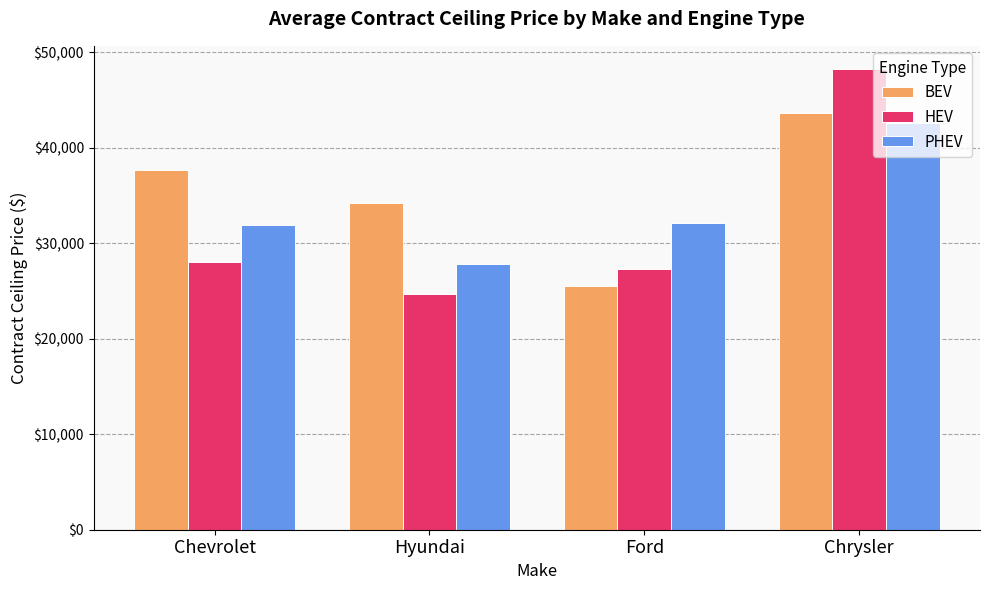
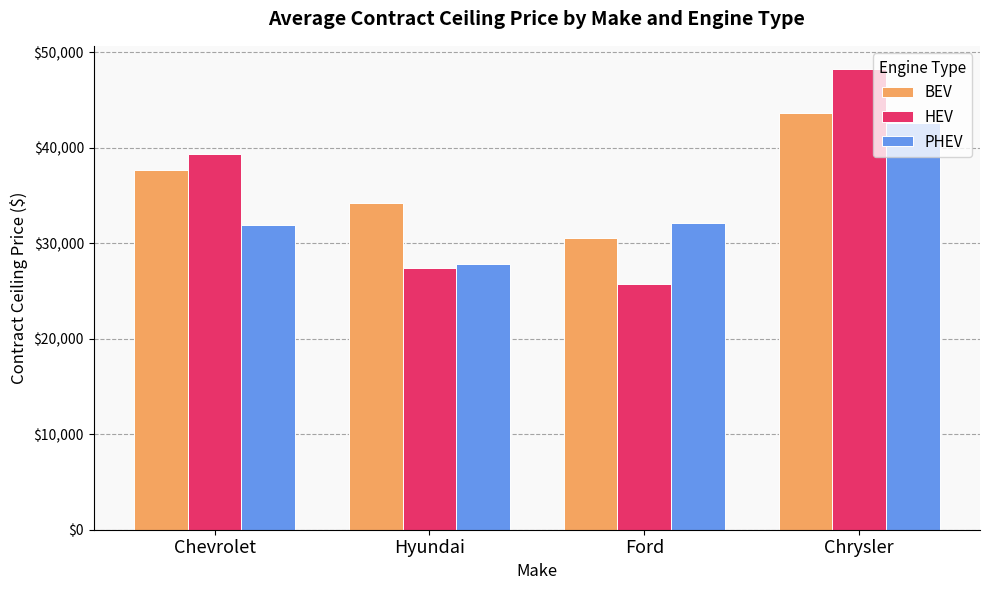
  {
    "BEV": {
      "Chevrolet": "$38,000",
      "Hyundai": "$34,000",
-     "Ford": "$25,000",
+     "Ford": "$31,000",
      "Chrysler": "$44,000"
    },
    "HEV": {
-     "Chevrolet": "$28,000",
-     "Hyundai": "$25,000",
-     "Ford": "$27,000",
+     "Chevrolet": "$39,000",
+     "Hyundai": "$27,000",
+     "Ford": "$26,000",
      "Chrysler": "$48,000"
    },
    "PHEV": {
      "Chevrolet": "$32,000",
      "Hyundai": "$28,000",
      "Ford": "$32,000"
    }
  }
